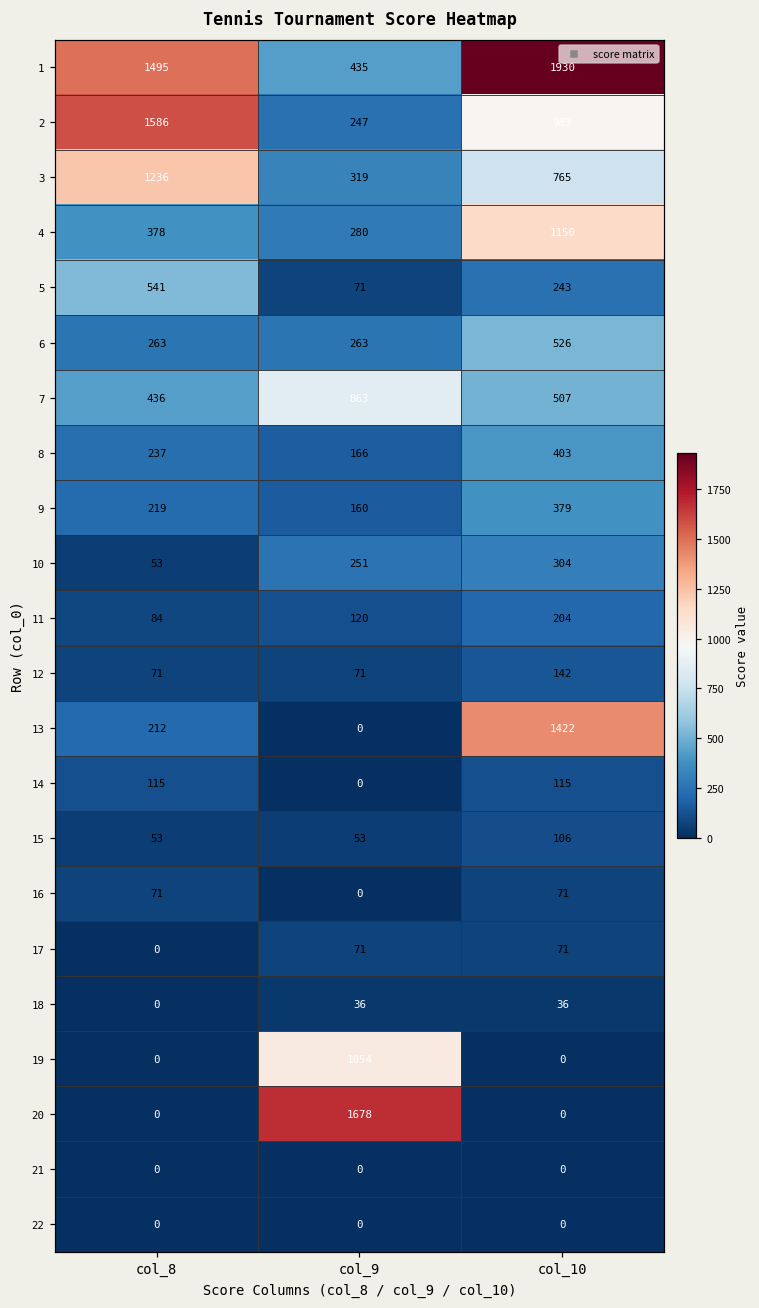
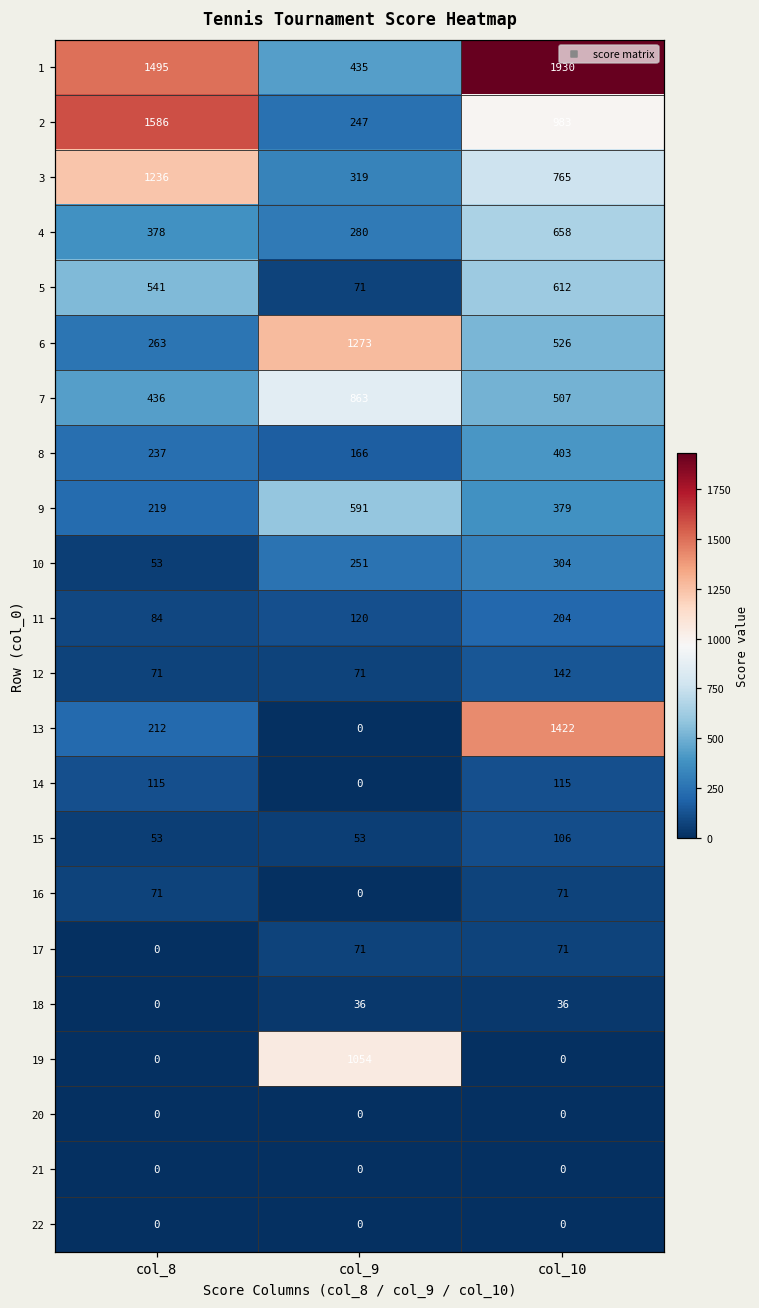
  {
    "1": {
      "col_8": 1495,
      "col_9": 435
    },
    "2": {
      "col_8": 1586,
      "col_9": 247
    },
    "3": {
      "col_8": 1236,
      "col_9": 319,
      "col_10": 765
    },
    "4": {
      "col_8": 378,
      "col_9": 280,
-     "col_10": 1150
+     "col_10": 658
    },
    "5": {
      "col_8": 541,
      "col_9": 71,
-     "col_10": 243
+     "col_10": 612
    },
    "6": {
      "col_8": 263,
-     "col_9": 263,
+     "col_9": 1273,
      "col_10": 526
    },
    "7": {
      "col_8": 436,
      "col_10": 507
    },
    "8": {
      "col_8": 237,
      "col_9": 166,
      "col_10": 403
    },
    "9": {
      "col_8": 219,
-     "col_9": 160,
+     "col_9": 591,
      "col_10": 379
    },
    "10": {
      "col_8": 53,
      "col_9": 251,
      "col_10": 304
    },
    "11": {
      "col_8": 84,
      "col_9": 120,
      "col_10": 204
    },
    "12": {
      "col_8": 71,
      "col_9": 71,
      "col_10": 142
    },
    "13": {
      "col_8": 212,
      "col_9": 0,
      "col_10": 1422
    },
    "14": {
      "col_8": 115,
      "col_9": 0,
      "col_10": 115
    },
    "15": {
      "col_8": 53,
      "col_9": 53,
      "col_10": 106
    },
    "16": {
      "col_8": 71,
      "col_9": 0,
      "col_10": 71
    },
    "17": {
      "col_8": 0,
      "col_9": 71,
      "col_10": 71
    },
    "18": {
      "col_8": 0,
      "col_9": 36,
      "col_10": 36
    },
    "19": {
      "col_8": 0,
      "col_10": 0
    },
    "20": {
      "col_8": 0,
-     "col_9": 1678,
+     "col_9": 0,
      "col_10": 0
    },
    "21": {
      "col_8": 0,
      "col_9": 0,
      "col_10": 0
    },
    "22": {
      "col_8": 0,
      "col_9": 0,
      "col_10": 0
    }
  }
